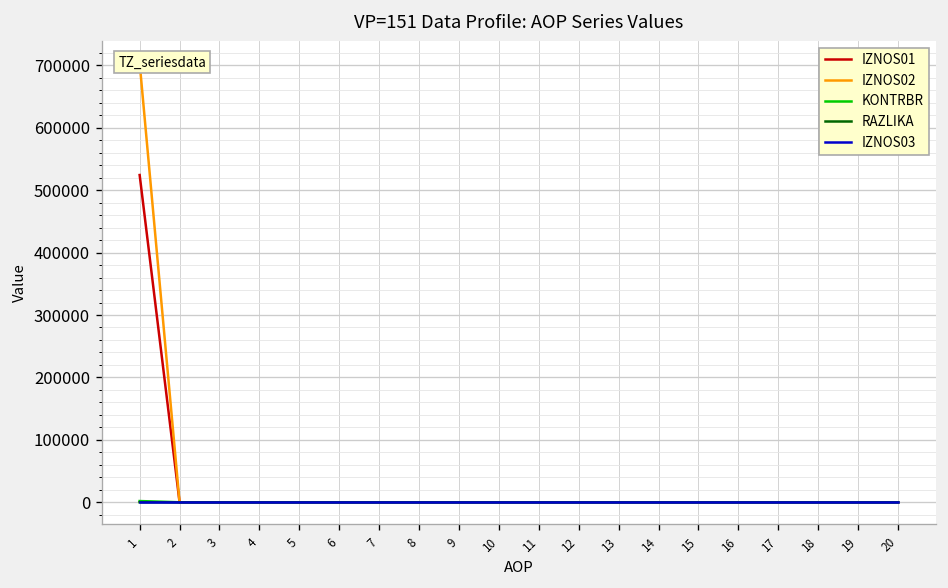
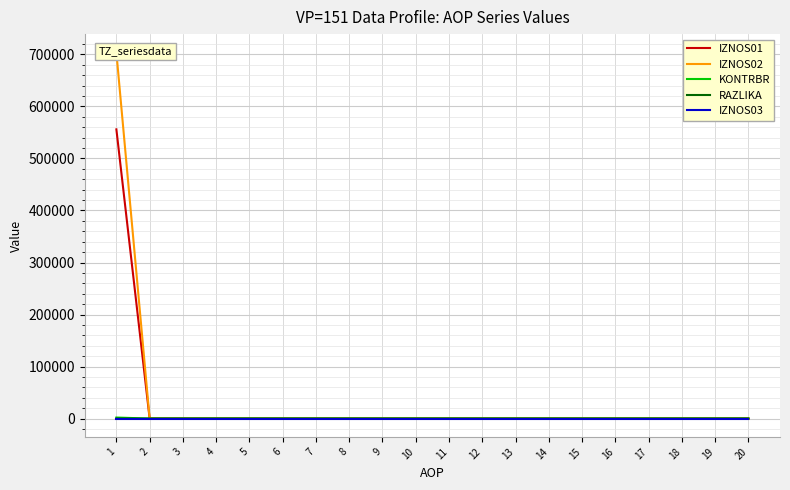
  {
    "IZNOS01": {
-     "1": 520000
+     "1": 560000
    }
  }
